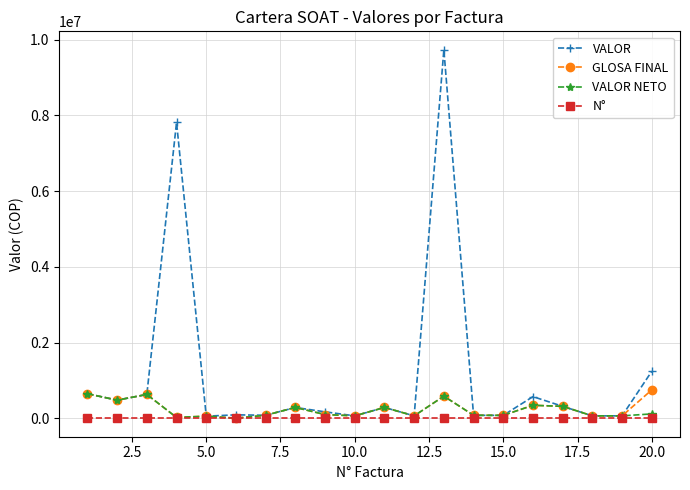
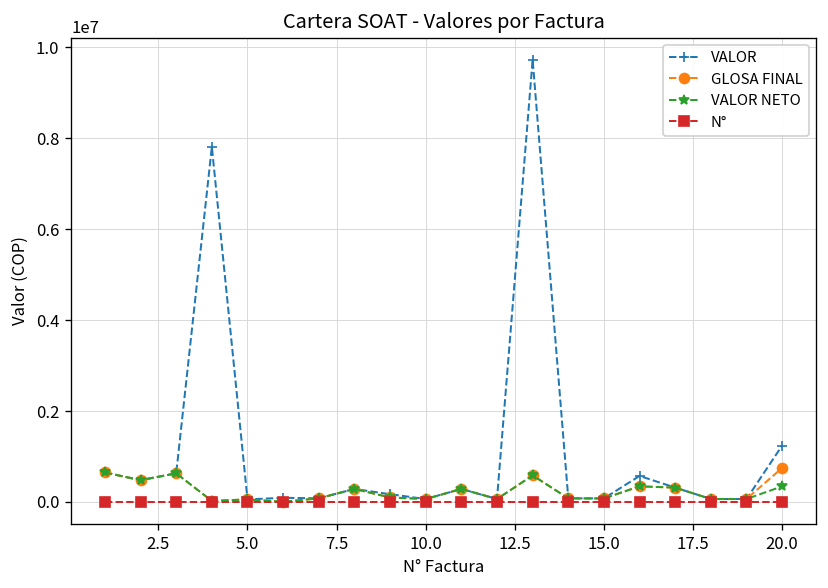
  {
    "VALOR": {
      "20.0": 1200000
    },
    "GLOSA FINAL": {
      "20.0": 700000
    },
    "VALOR NETO": {
-     "20.0": 100000
+     "20.0": 300000
    },
    "N°": {
      "15.0": 0,
      "20.0": 0
    }
  }
